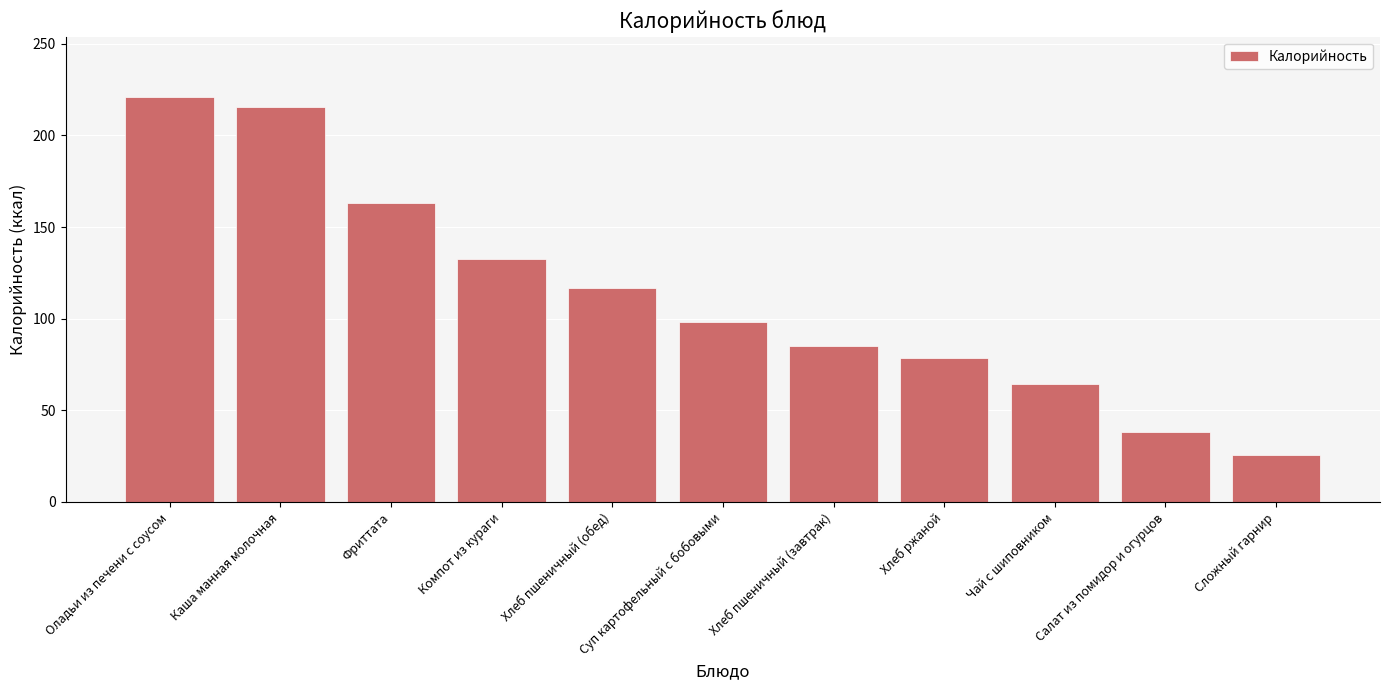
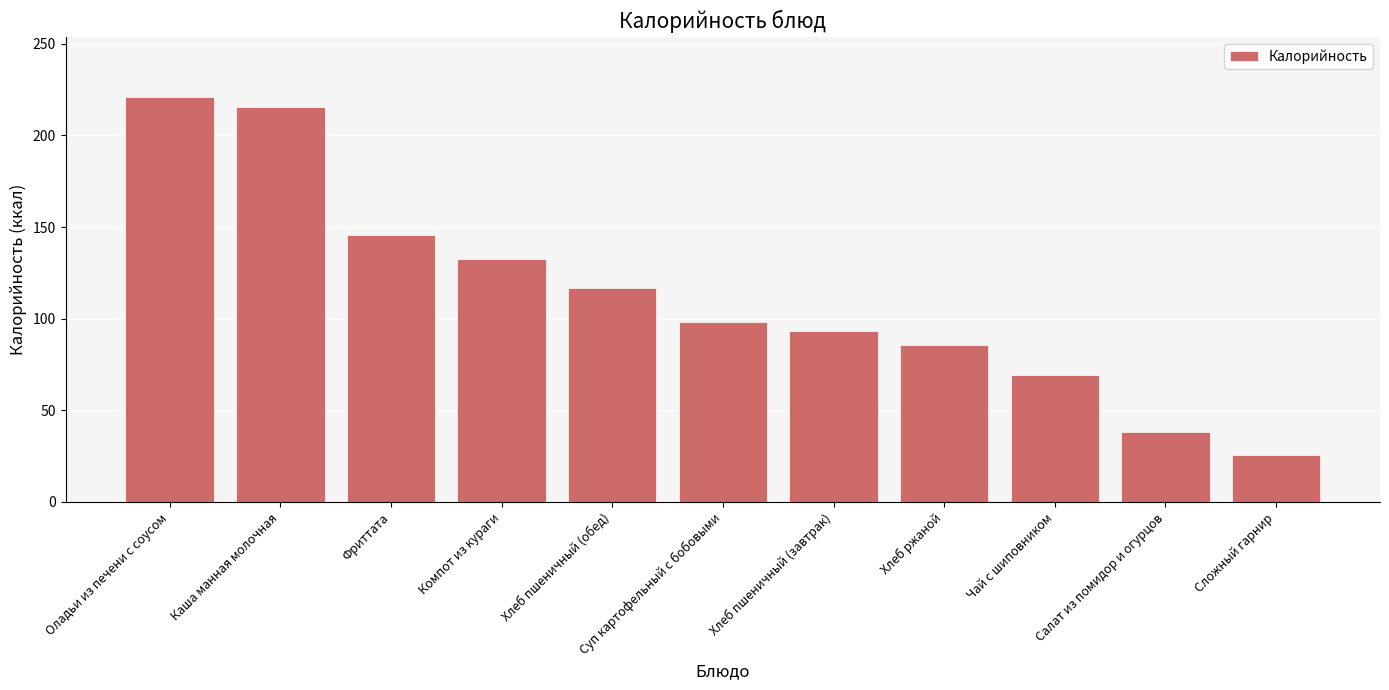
  {
    "Оладьи из печени с соусом": 221,
    "Каша манная молочная": 215,
-   "Фриттата": 163,
+   "Фриттата": 145,
    "Компот из кураги": 132,
    "Хлеб пшеничный (обед)": 117,
    "Суп картофельный с бобовыми": 98,
-   "Хлеб пшеничный (завтрак)": 85,
-   "Хлеб ржаной": 79,
-   "Чай с шиповником": 64,
+   "Хлеб пшеничный (завтрак)": 93,
+   "Хлеб ржаной": 85,
+   "Чай с шиповником": 69,
    "Салат из помидор и огурцов": 38,
    "Сложный гарнир": 26
  }
